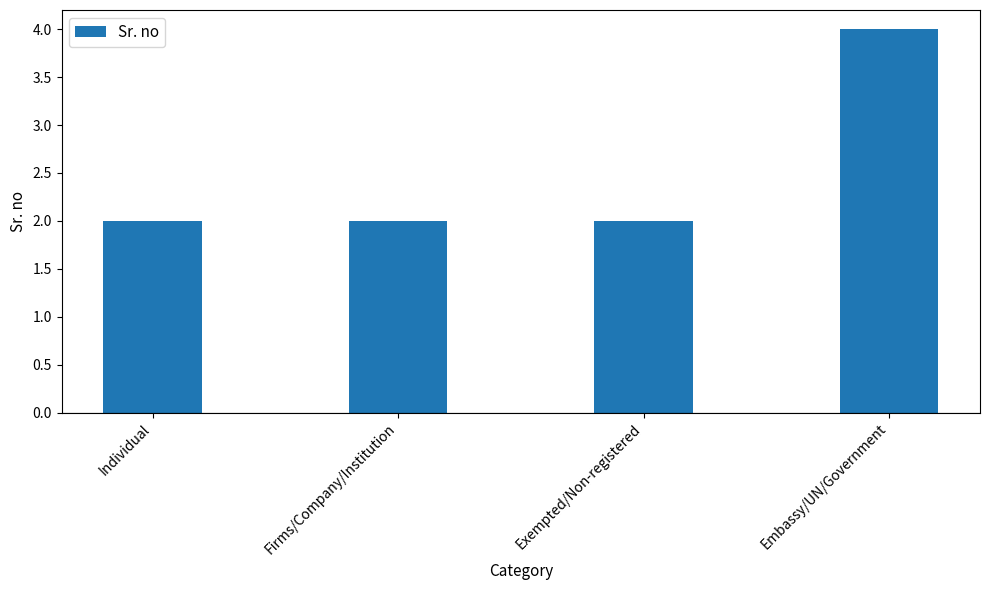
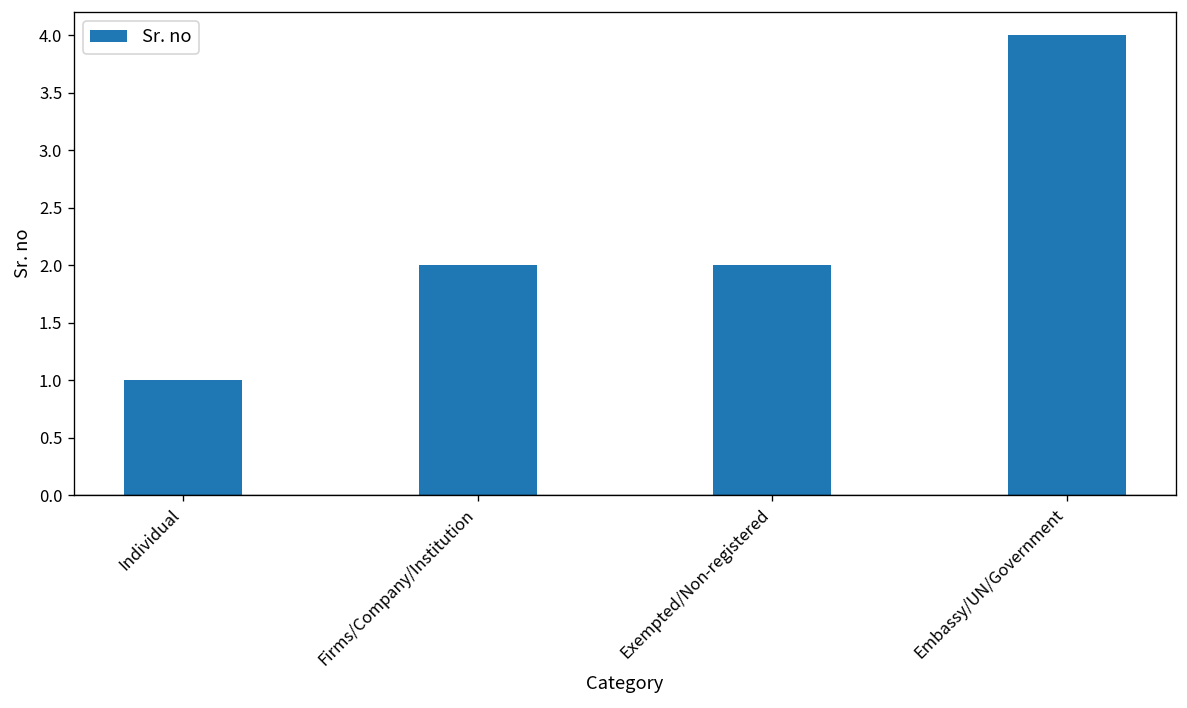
  {
-   "Individual": 2,
+   "Individual": 1,
    "Firms/Company/Institution": 2,
    "Exempted/Non-registered": 2,
    "Embassy/UN/Government": 4
  }
